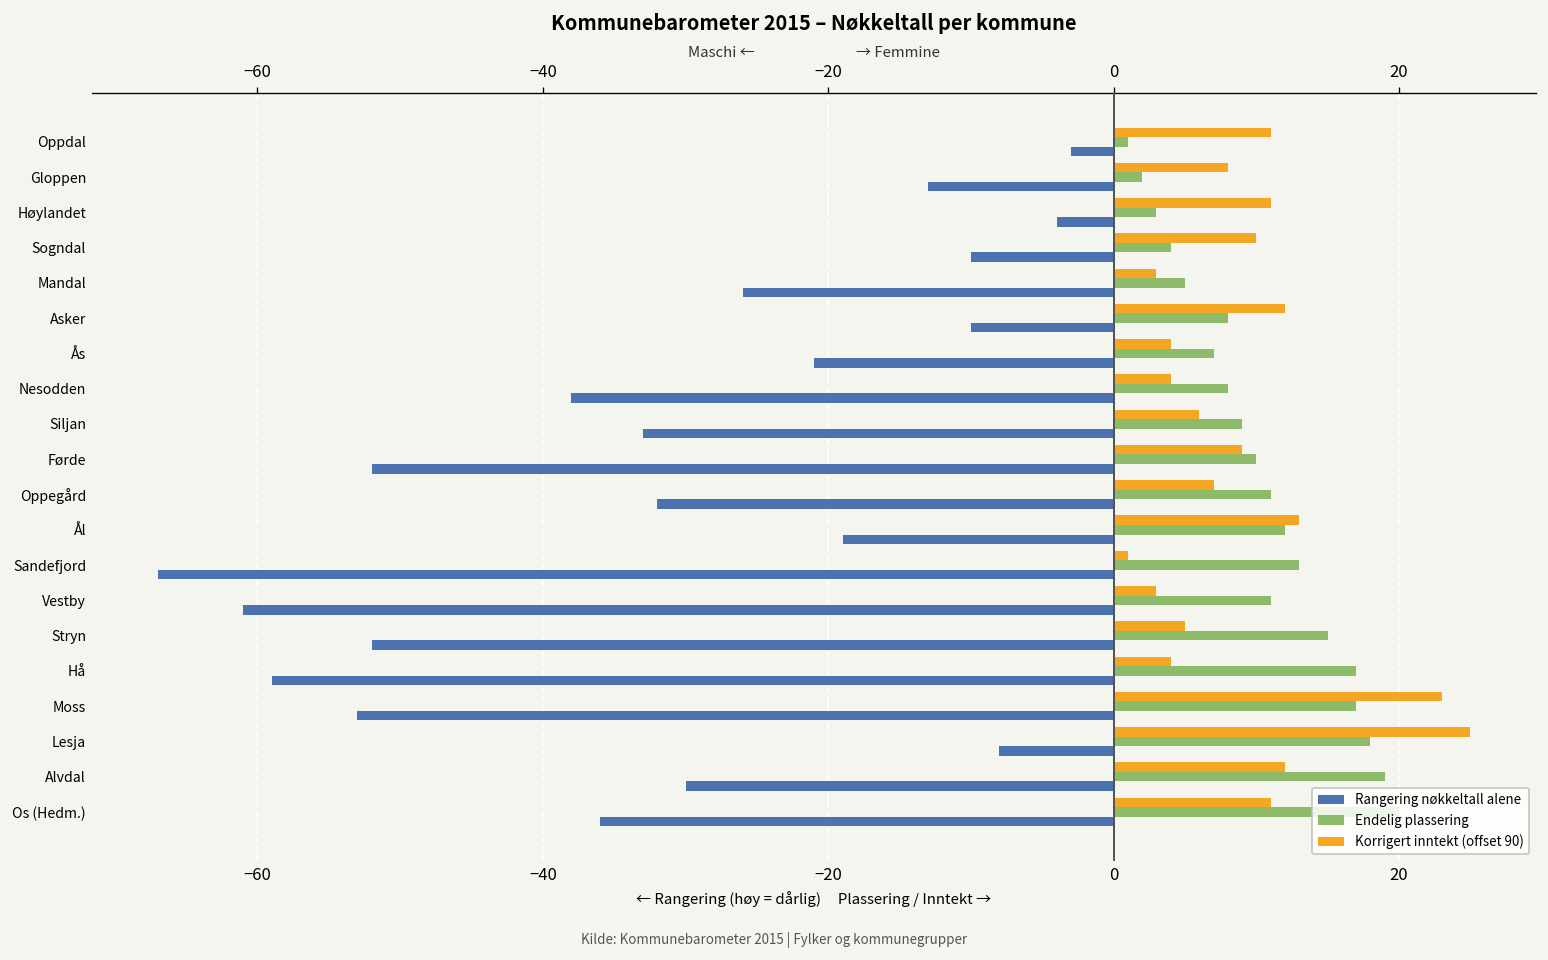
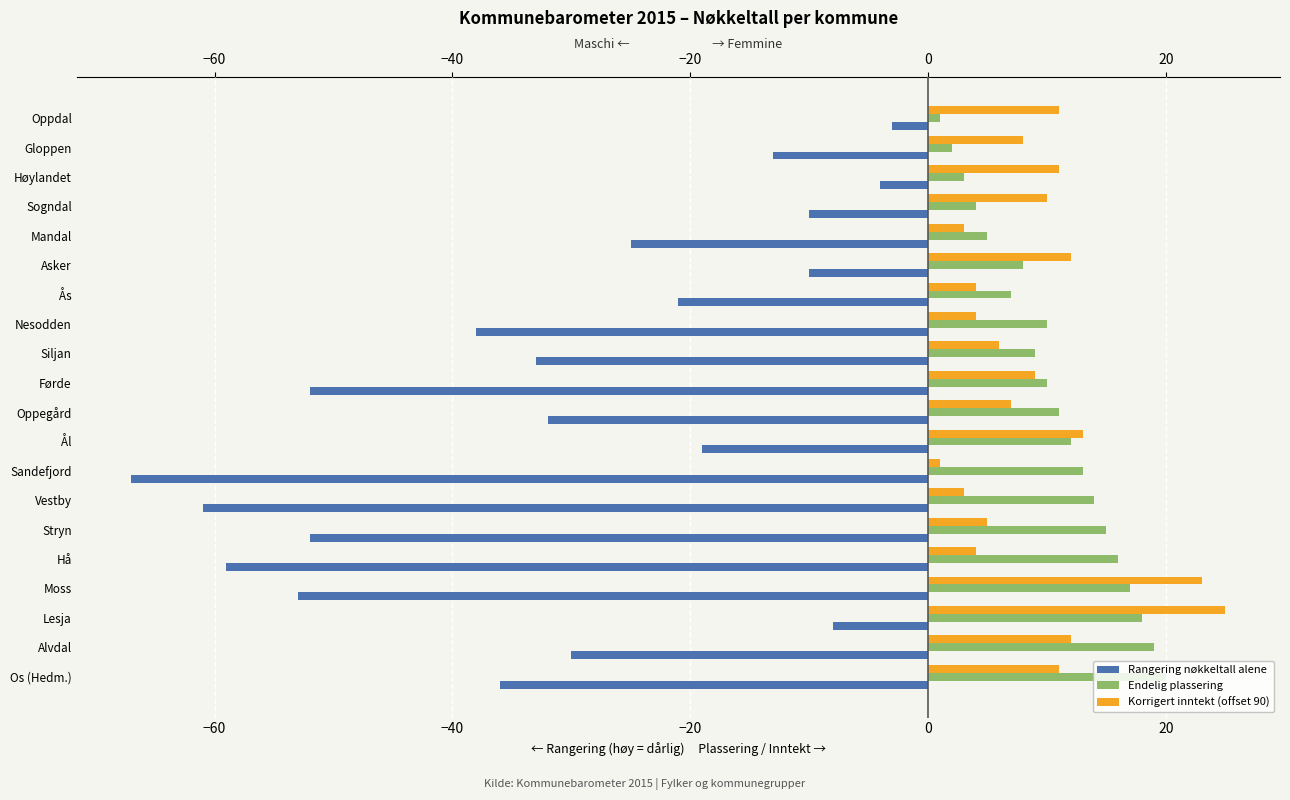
  {
    "Rangering nøkkeltall alene": {
      "Oppdal": -3.0,
      "Gloppen": -13.0,
      "Høylandet": -4.0,
      "Sogndal": -10.0,
-     "Mandal": -26.0,
+     "Mandal": -25.0,
      "Asker": -10.0,
      "Ås": -21.0,
      "Nesodden": -38.0,
      "Siljan": -33.0,
      "Førde": -52.0,
      "Oppegård": -32.0,
      "Ål": -19.0,
      "Sandefjord": -67.0,
      "Vestby": -61.0,
      "Stryn": -52.0,
      "Hå": -59.0,
      "Moss": -53.0,
      "Lesja": -8.0,
      "Alvdal": -30.0,
      "Os (Hedm.)": -36.0
    },
    "Endelig plassering": {
      "Oppdal": 1,
      "Gloppen": 2,
      "Høylandet": 3,
      "Sogndal": 4,
      "Mandal": 5,
      "Asker": 8,
      "Ås": 7,
-     "Nesodden": 8,
+     "Nesodden": 10,
      "Siljan": 9,
      "Førde": 10,
      "Oppegård": 11,
      "Ål": 12,
      "Sandefjord": 13,
-     "Vestby": 11,
+     "Vestby": 14,
      "Stryn": 15,
-     "Hå": 17,
+     "Hå": 16,
      "Moss": 17,
      "Lesja": 18,
      "Alvdal": 19
    },
    "Korrigert inntekt (offset 90)": {
      "Oppdal": 11.0,
      "Gloppen": 8.0,
      "Høylandet": 11.0,
      "Sogndal": 10.0,
      "Mandal": 3.0,
      "Asker": 12.0,
      "Ås": 4.0,
      "Nesodden": 4.0,
      "Siljan": 6.0,
      "Førde": 9.0,
      "Oppegård": 7.0,
      "Ål": 13.0,
      "Sandefjord": 1.0,
      "Vestby": 3.0,
      "Stryn": 5.0,
      "Hå": 4.0,
      "Moss": 23.0,
      "Lesja": 25.0,
      "Alvdal": 12.0,
      "Os (Hedm.)": 11.0
    }
  }
